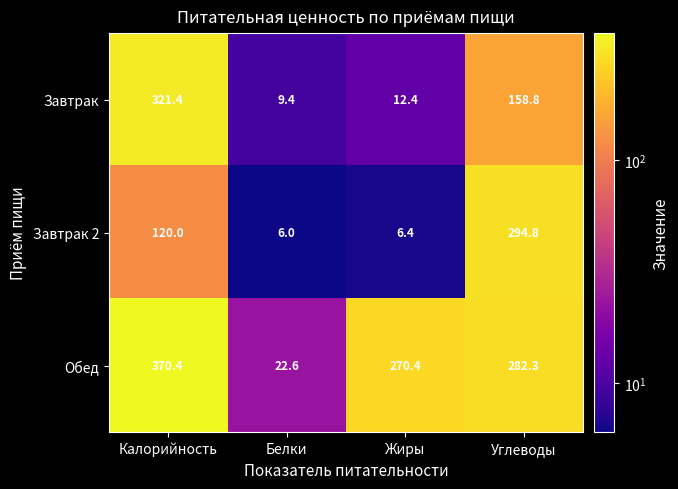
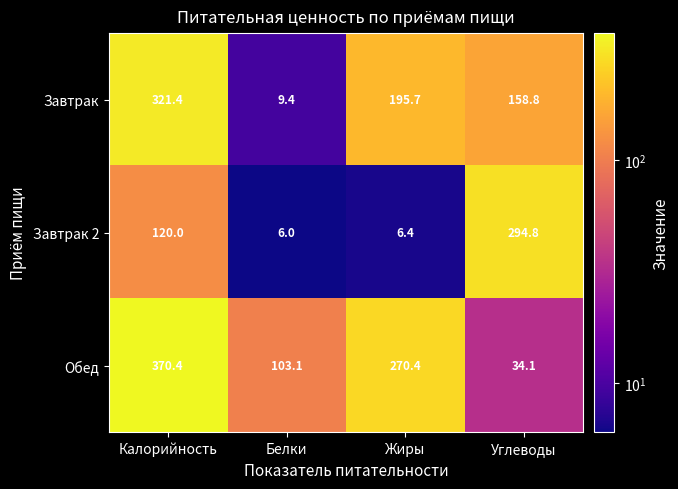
  {
    "Завтрак": {
      "Калорийность": 321.4,
      "Белки": 9.4,
-     "Жиры": 12.4,
+     "Жиры": 195.7,
      "Углеводы": 158.8
    },
    "Завтрак 2": {
      "Калорийность": 120.0,
      "Белки": 6.0,
      "Жиры": 6.4,
      "Углеводы": 294.8
    },
    "Обед": {
      "Калорийность": 370.4,
-     "Белки": 22.6,
+     "Белки": 103.1,
      "Жиры": 270.4,
-     "Углеводы": 282.3
+     "Углеводы": 34.1
    }
  }
